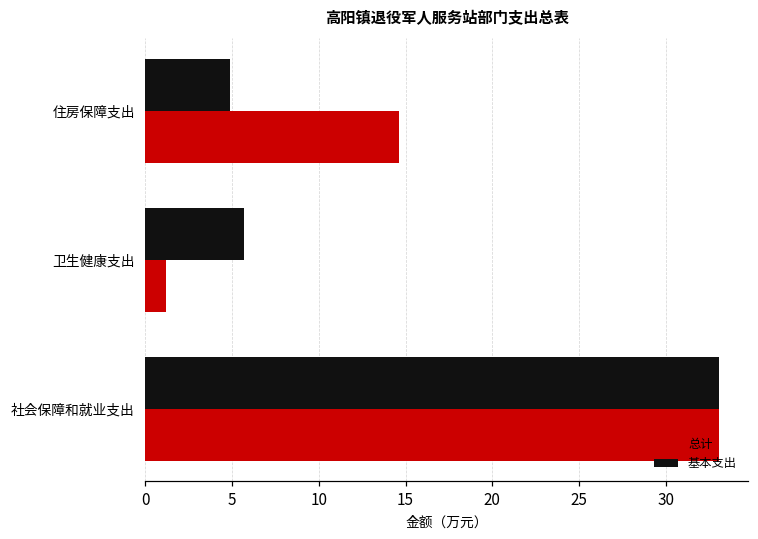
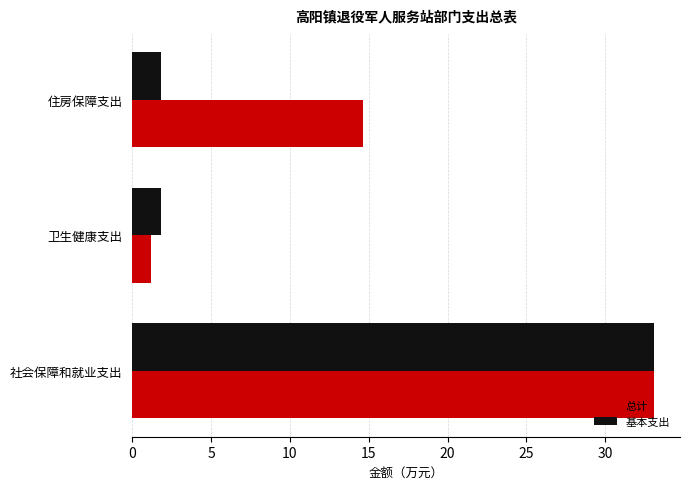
  {
    "总计": {
      "住房保障支出": 14.6,
      "卫生健康支出": 1.2,
      "社会保障和就业支出": 33.1
    },
    "基本支出": {
-     "住房保障支出": 4.9,
-     "卫生健康支出": 5.7,
+     "住房保障支出": 1.8,
+     "卫生健康支出": 1.9,
      "社会保障和就业支出": 33.1
    }
  }
